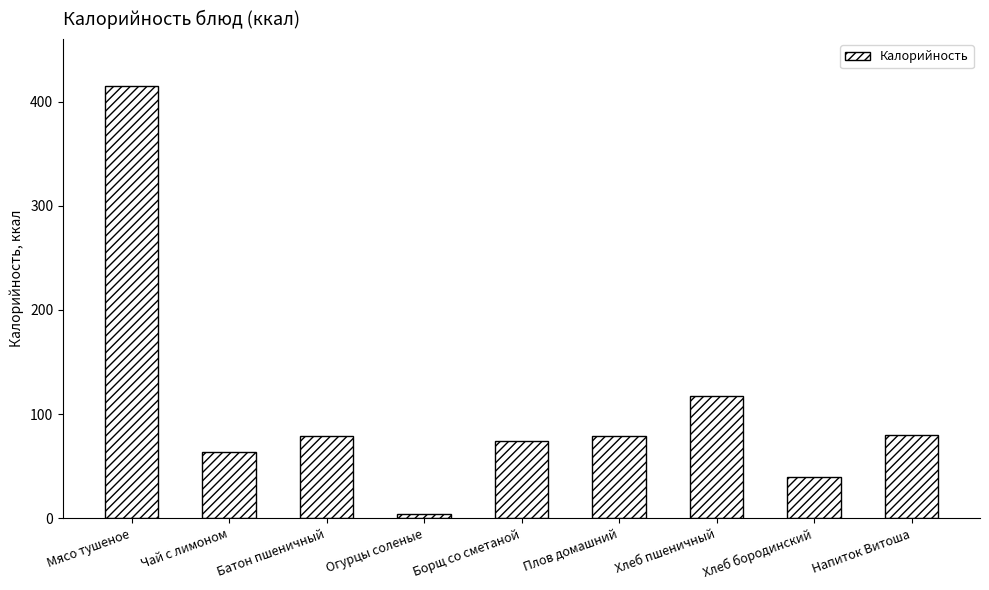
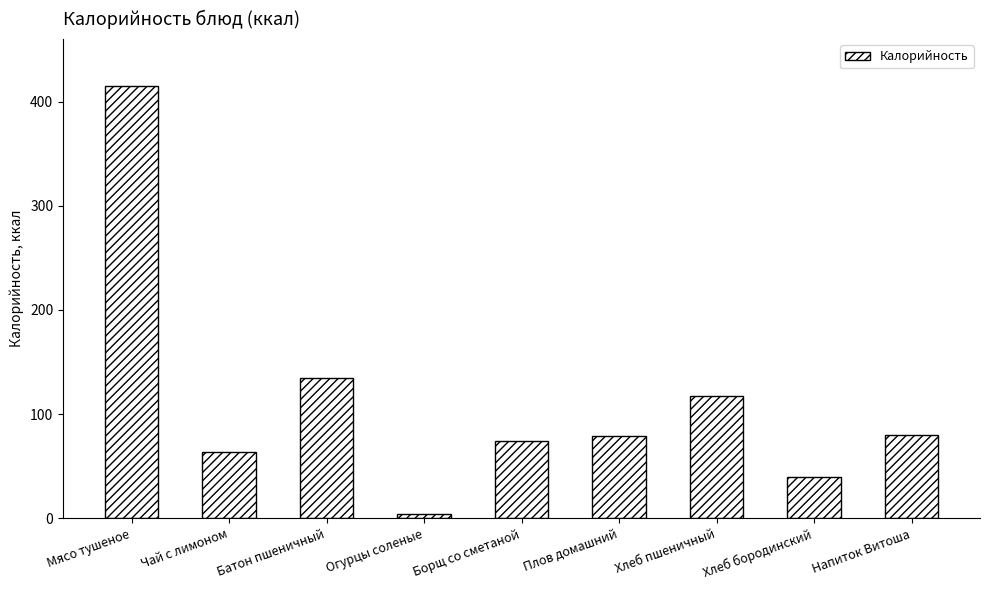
  {
    "Мясо тушеное": 415,
    "Чай с лимоном": 64,
-   "Батон пшеничный": 79,
+   "Батон пшеничный": 134,
    "Огурцы соленые": 4,
    "Борщ со сметаной": 74,
    "Плов домашний": 79,
    "Хлеб пшеничный": 117,
    "Хлеб бородинский": 40,
    "Напиток Витоша": 80
  }
